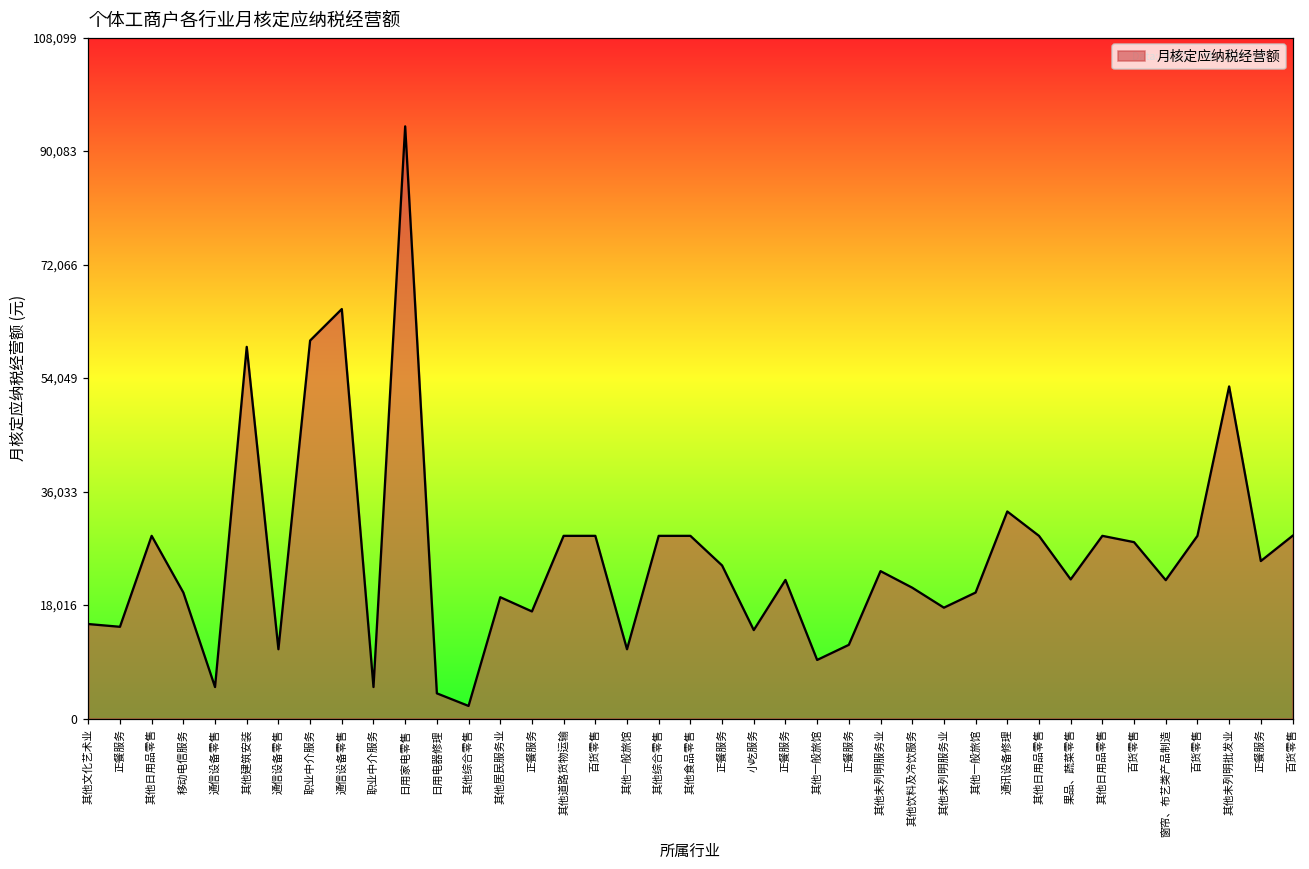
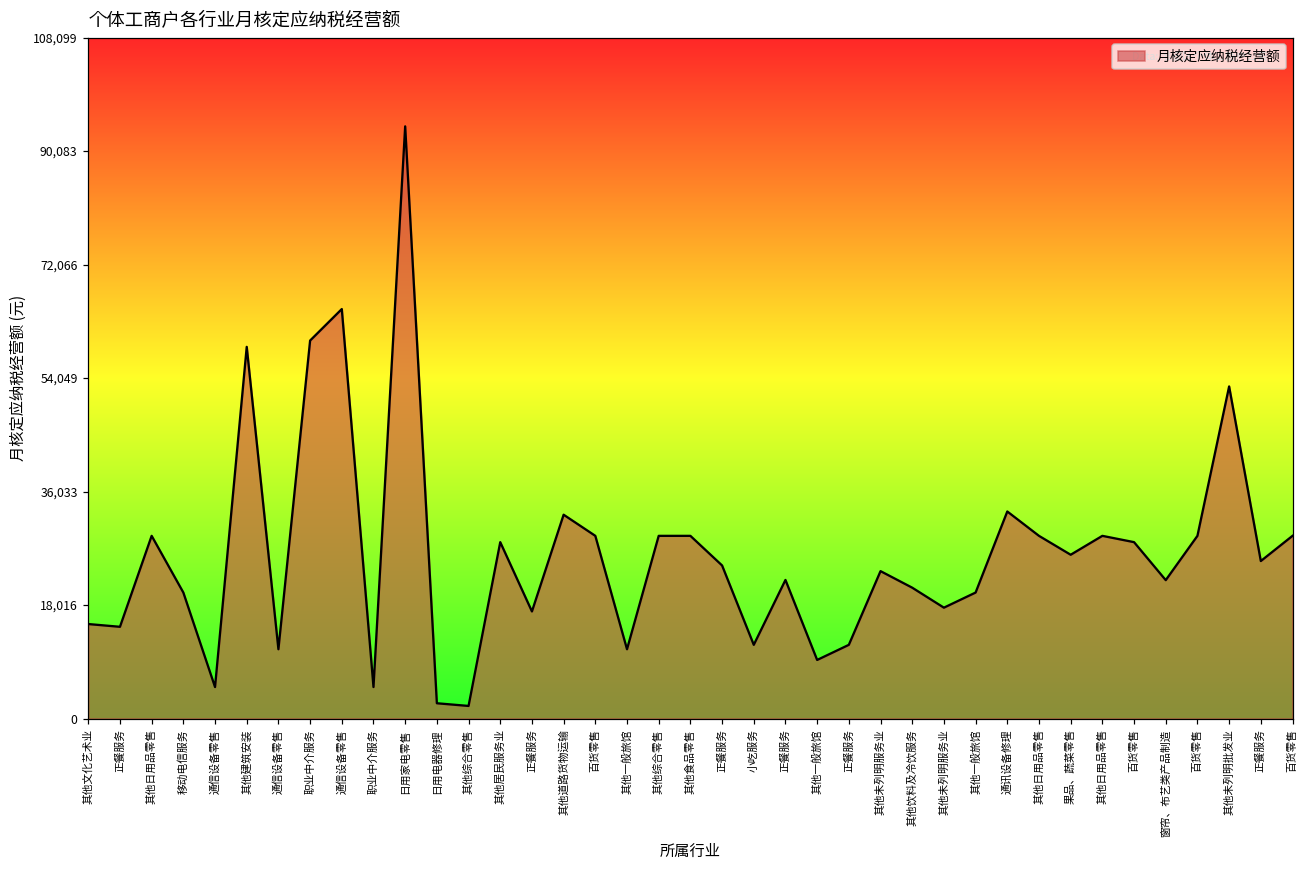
  {
    "其他文化艺术业": "15,000",
    "移动电信服务": "20,000",
    "其他建筑安装": "59,000",
    "日用家电零售": "94,000",
-   "日用电器修理": "4,000",
-   "其他居民服务业": "19,000",
-   "其他道路货物运输": "29,000",
+   "日用电器修理": "2,000",
+   "其他居民服务业": "28,000",
+   "其他道路货物运输": "32,000",
    "其他食品零售": "29,000",
-   "小吃服务": "14,000",
+   "小吃服务": "12,000",
    "其他饮料及冷饮服务": "21,000",
    "通讯设备修理": "33,000",
-   "果品、蔬菜零售": "22,000",
+   "果品、蔬菜零售": "26,000",
    "窗帘、布艺类产品制造": "22,000",
    "其他未列明批发业": "53,000"
  }
